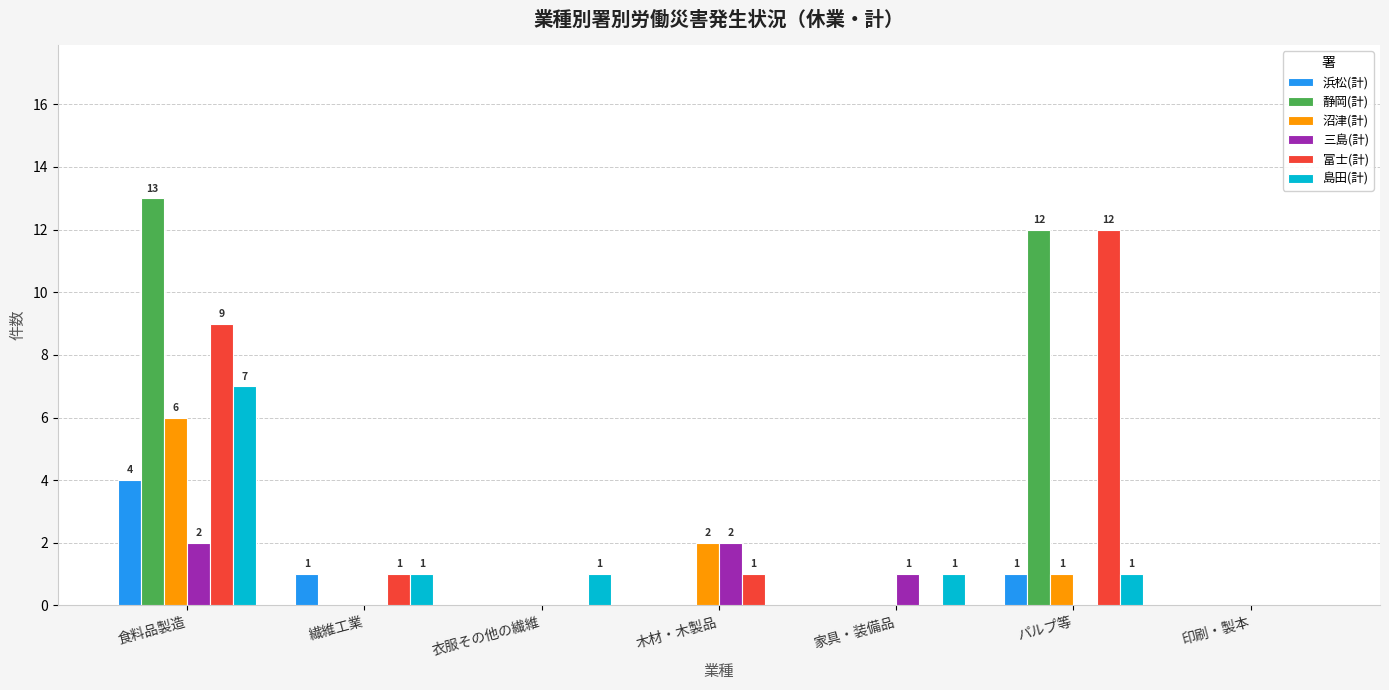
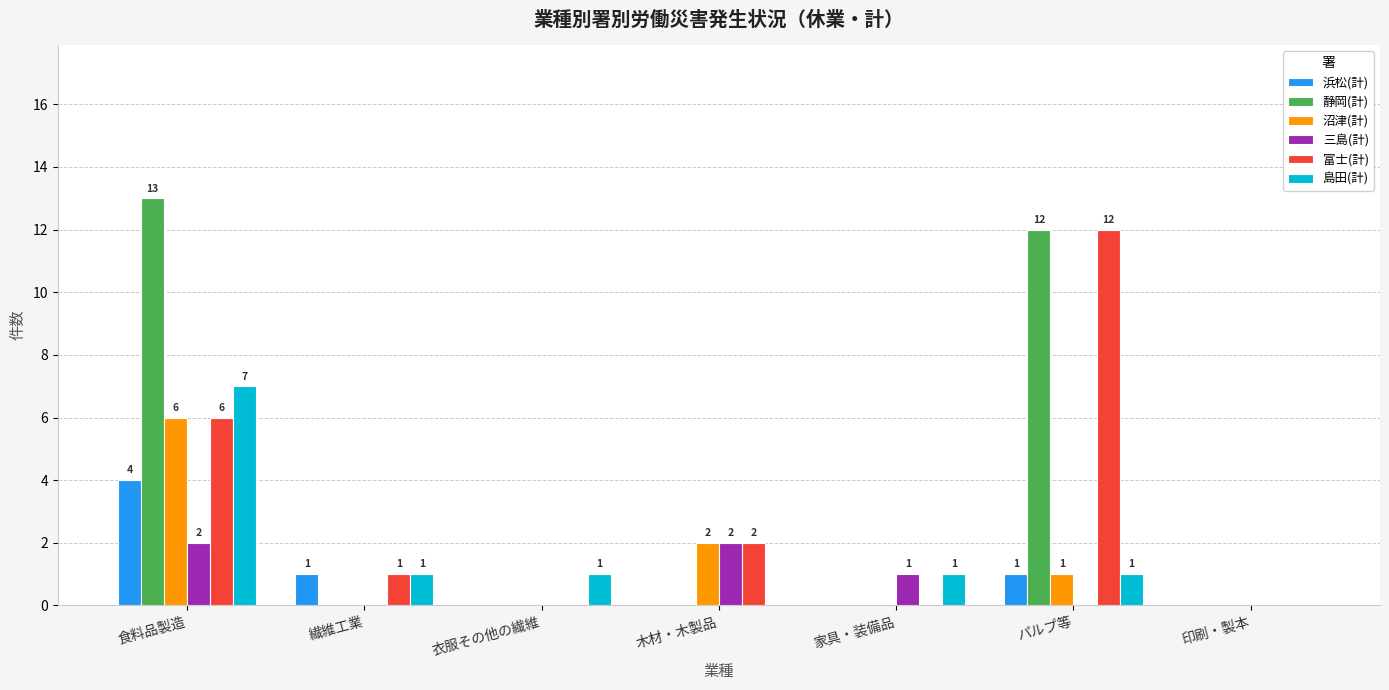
  {
    "静岡(計)": {
      "食料品製造": 13,
      "パルプ等": 12
    },
    "沼津(計)": {
      "食料品製造": 6,
      "木材・木製品": 2,
      "パルプ等": 1
    },
    "三島(計)": {
      "食料品製造": 2,
      "木材・木製品": 2,
      "家具・装備品": 1
    },
    "富士(計)": {
-     "食料品製造": 9,
+     "食料品製造": 6,
      "繊維工業": 1,
-     "木材・木製品": 1,
+     "木材・木製品": 2,
      "パルプ等": 12
    }
  }
